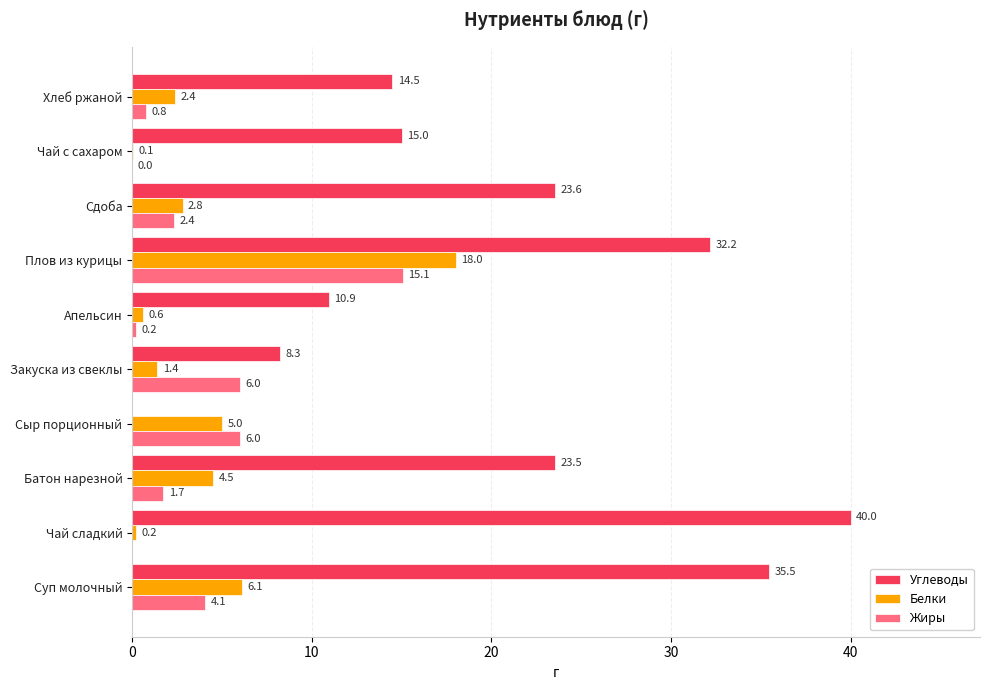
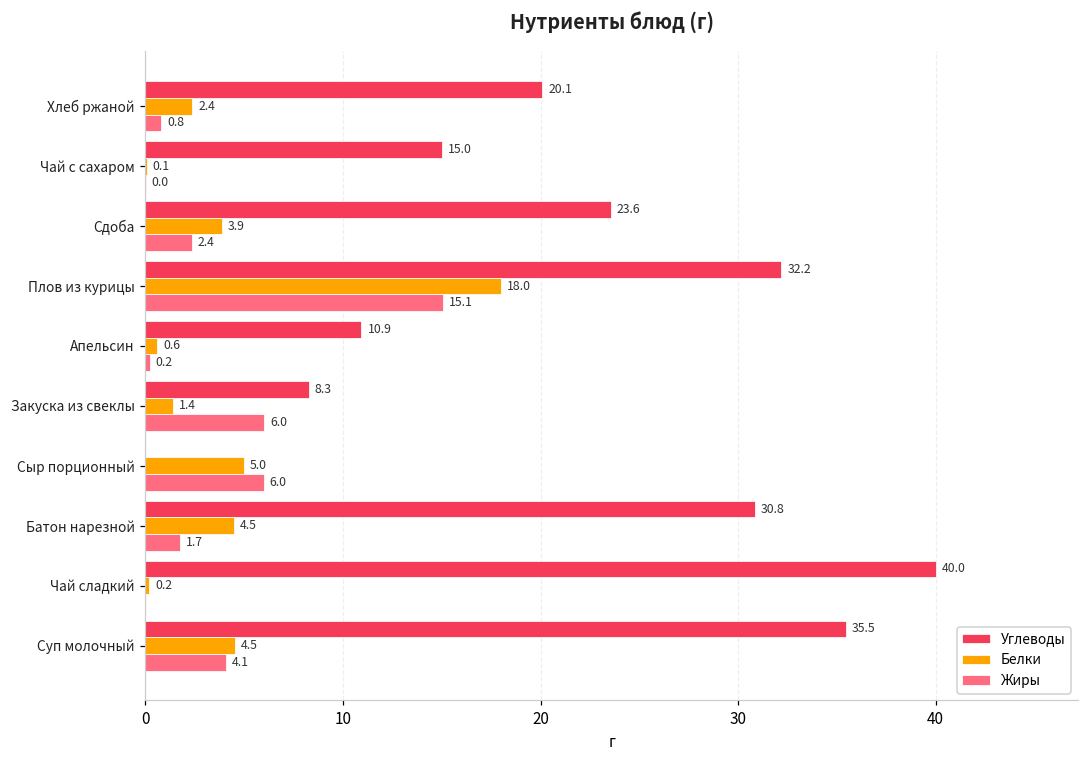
  {
    "Углеводы": {
-     "Хлеб ржаной": 14.5,
+     "Хлеб ржаной": 20.1,
      "Чай с сахаром": 15.0,
      "Сдоба": 23.6,
      "Плов из курицы": 32.2,
      "Апельсин": 10.9,
      "Закуска из свеклы": 8.3,
-     "Батон нарезной": 23.5,
+     "Батон нарезной": 30.8,
      "Чай сладкий": 40.0,
      "Суп молочный": 35.5
    },
    "Белки": {
      "Хлеб ржаной": 2.4,
      "Чай с сахаром": 0.1,
-     "Сдоба": 2.8,
+     "Сдоба": 3.9,
      "Плов из курицы": 18.0,
      "Апельсин": 0.6,
      "Закуска из свеклы": 1.4,
      "Сыр порционный": 5.0,
      "Батон нарезной": 4.5,
      "Чай сладкий": 0.2,
-     "Суп молочный": 6.1
+     "Суп молочный": 4.5
    },
    "Жиры": {
      "Хлеб ржаной": 0.8,
      "Чай с сахаром": 0.0,
      "Сдоба": 2.4,
      "Плов из курицы": 15.1,
      "Апельсин": 0.2,
      "Закуска из свеклы": 6.0,
      "Сыр порционный": 6.0,
      "Батон нарезной": 1.7,
      "Суп молочный": 4.1
    }
  }
